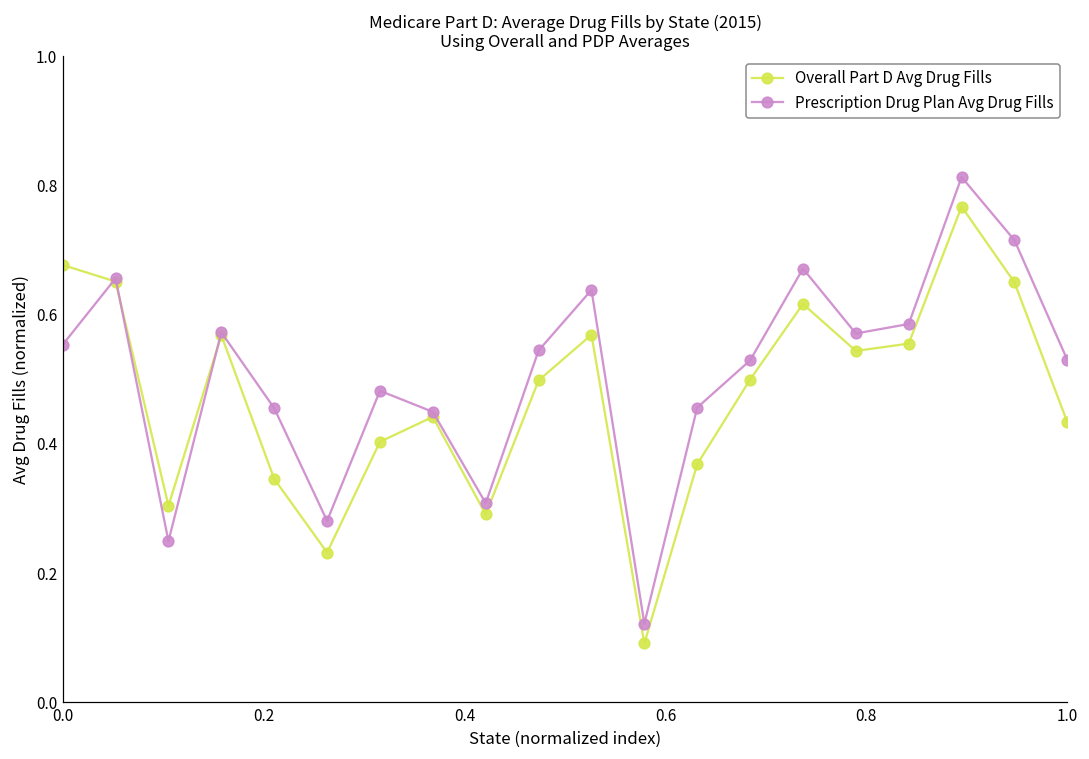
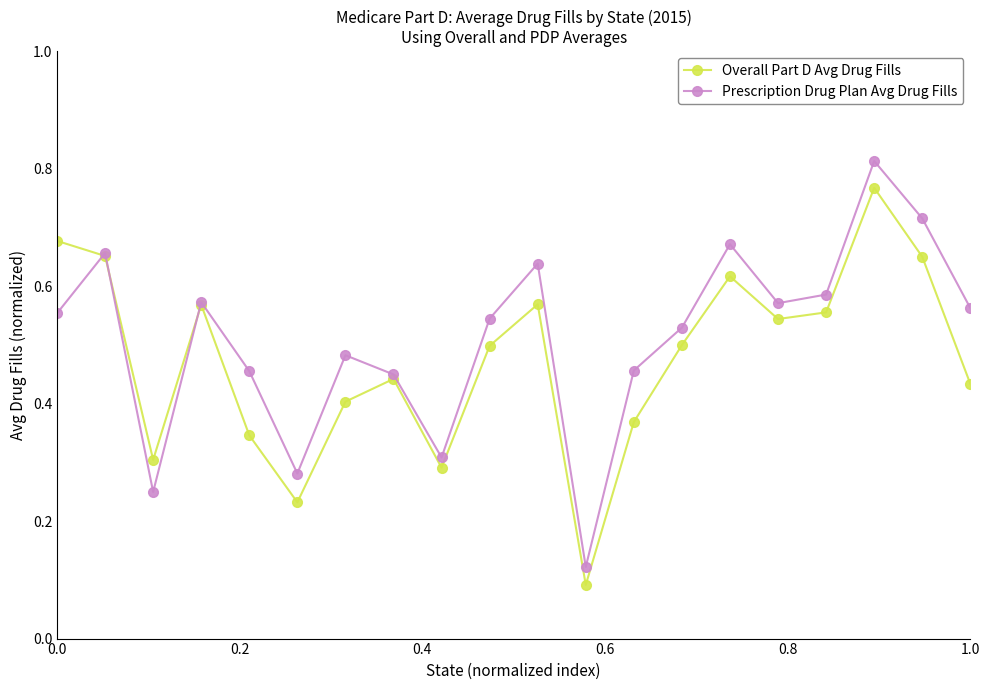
  {
    "Overall Part D Avg Drug Fills": {
      "0.0": 0.68,
      "1.0": 0.43
    },
    "Prescription Drug Plan Avg Drug Fills": {
      "0.0": 0.55,
-     "1.0": 0.53
+     "1.0": 0.56
    }
  }
